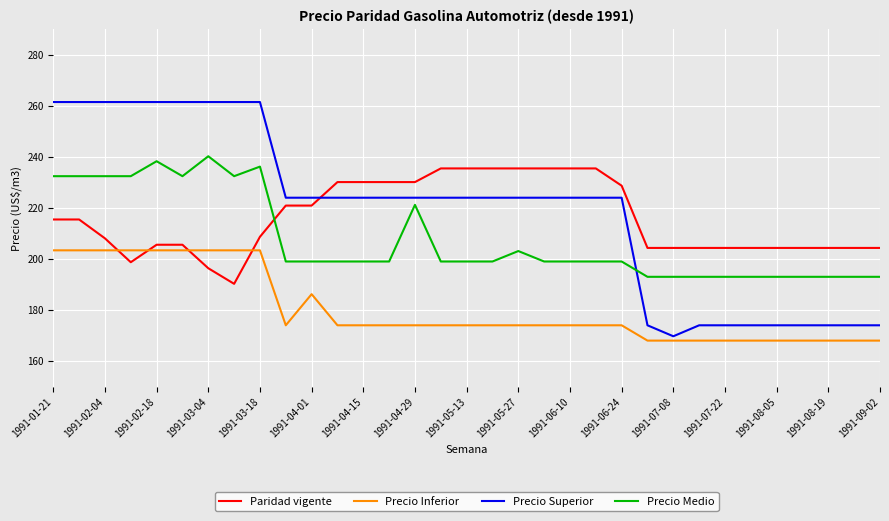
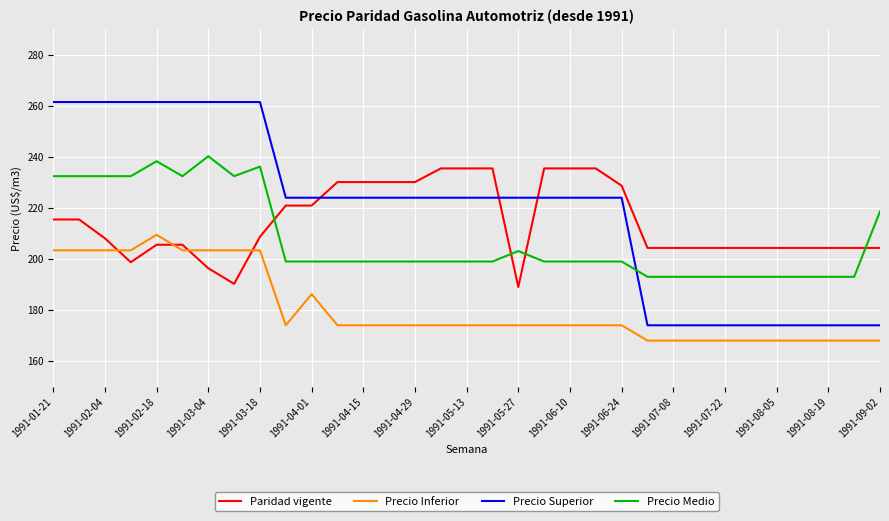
  {
    "Paridad vigente": {
      "1991-01-21": 215,
      "1991-02-04": 208,
      "1991-02-18": 206,
      "1991-03-04": 196,
      "1991-03-18": 209,
      "1991-04-01": 221,
      "1991-04-15": 230,
      "1991-04-29": 230,
      "1991-05-13": 235,
-     "1991-05-27": 235,
+     "1991-05-27": 189,
      "1991-06-10": 235,
      "1991-06-24": 229,
      "1991-07-08": 204,
      "1991-07-22": 204,
      "1991-08-05": 204,
      "1991-08-19": 204,
      "1991-09-02": 204
    },
    "Precio Inferior": {
      "1991-01-21": 203,
      "1991-02-04": 203,
-     "1991-02-18": 203,
+     "1991-02-18": 209,
      "1991-03-04": 203,
      "1991-03-18": 203,
      "1991-04-01": 186,
      "1991-04-15": 174,
      "1991-04-29": 174,
      "1991-05-13": 174,
      "1991-05-27": 174,
      "1991-06-10": 174,
      "1991-06-24": 174,
      "1991-07-08": 168,
      "1991-07-22": 168,
      "1991-08-05": 168,
      "1991-08-19": 168,
      "1991-09-02": 168
    },
    "Precio Superior": {
      "1991-01-21": 262,
      "1991-02-04": 262,
      "1991-02-18": 262,
      "1991-03-04": 262,
      "1991-03-18": 262,
      "1991-04-01": 224,
      "1991-04-15": 224,
      "1991-04-29": 224,
      "1991-05-13": 224,
      "1991-05-27": 224,
      "1991-06-10": 224,
      "1991-06-24": 224,
-     "1991-07-08": 170,
+     "1991-07-08": 174,
      "1991-07-22": 174,
      "1991-08-05": 174,
      "1991-08-19": 174,
      "1991-09-02": 174
    },
    "Precio Medio": {
      "1991-01-21": 232,
      "1991-02-04": 232,
      "1991-02-18": 238,
      "1991-03-04": 240,
      "1991-03-18": 236,
      "1991-04-01": 199,
      "1991-04-15": 199,
-     "1991-04-29": 221,
+     "1991-04-29": 199,
      "1991-05-13": 199,
      "1991-05-27": 203,
      "1991-06-10": 199,
      "1991-06-24": 199,
      "1991-07-08": 193,
      "1991-07-22": 193,
      "1991-08-05": 193,
      "1991-08-19": 193,
-     "1991-09-02": 193
+     "1991-09-02": 219
    }
  }
